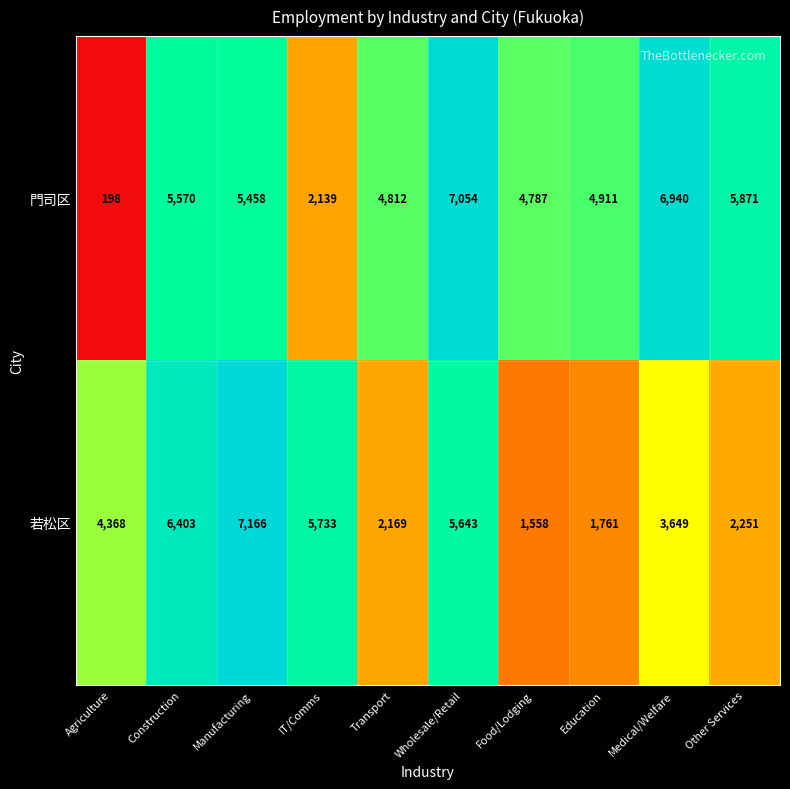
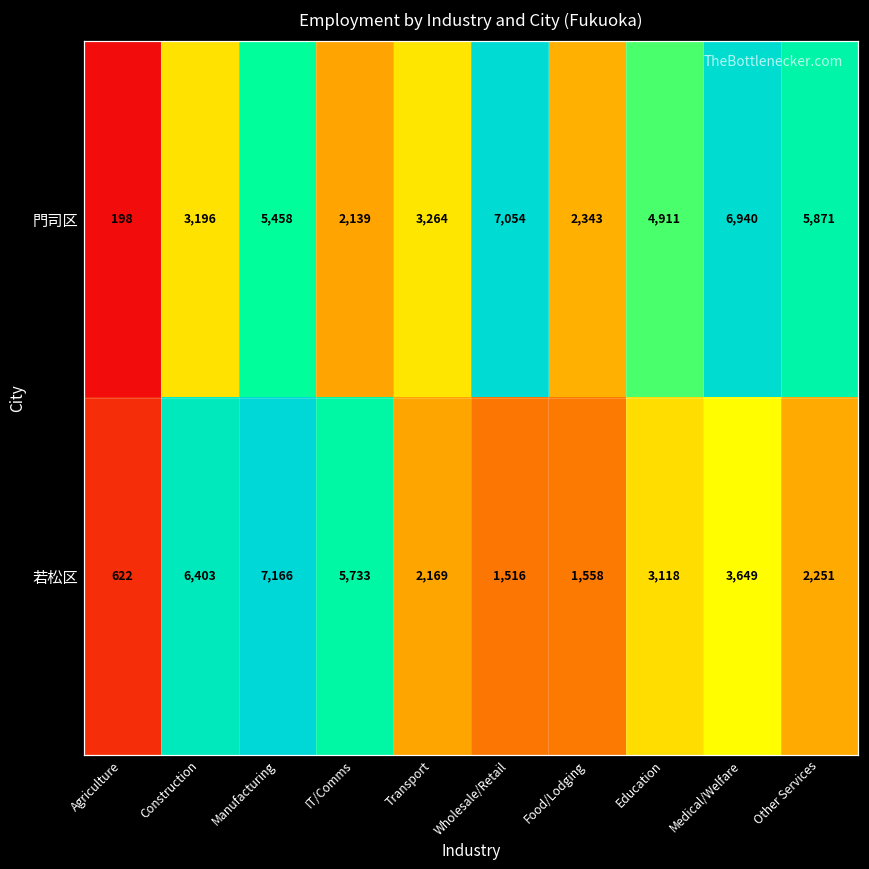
  {
    "門司区": {
      "Agriculture": "198",
-     "Construction": "5,570",
+     "Construction": "3,196",
      "Manufacturing": "5,458",
      "IT/Comms": "2,139",
-     "Transport": "4,812",
+     "Transport": "3,264",
      "Wholesale/Retail": "7,054",
-     "Food/Lodging": "4,787",
+     "Food/Lodging": "2,343",
      "Education": "4,911",
      "Other Services": "5,871"
    },
    "若松区": {
-     "Agriculture": "4,368",
+     "Agriculture": "622",
      "Construction": "6,403",
      "Manufacturing": "7,166",
      "IT/Comms": "5,733",
      "Transport": "2,169",
-     "Wholesale/Retail": "5,643",
+     "Wholesale/Retail": "1,516",
      "Food/Lodging": "1,558",
-     "Education": "1,761",
+     "Education": "3,118",
      "Medical/Welfare": "3,649",
      "Other Services": "2,251"
    }
  }
